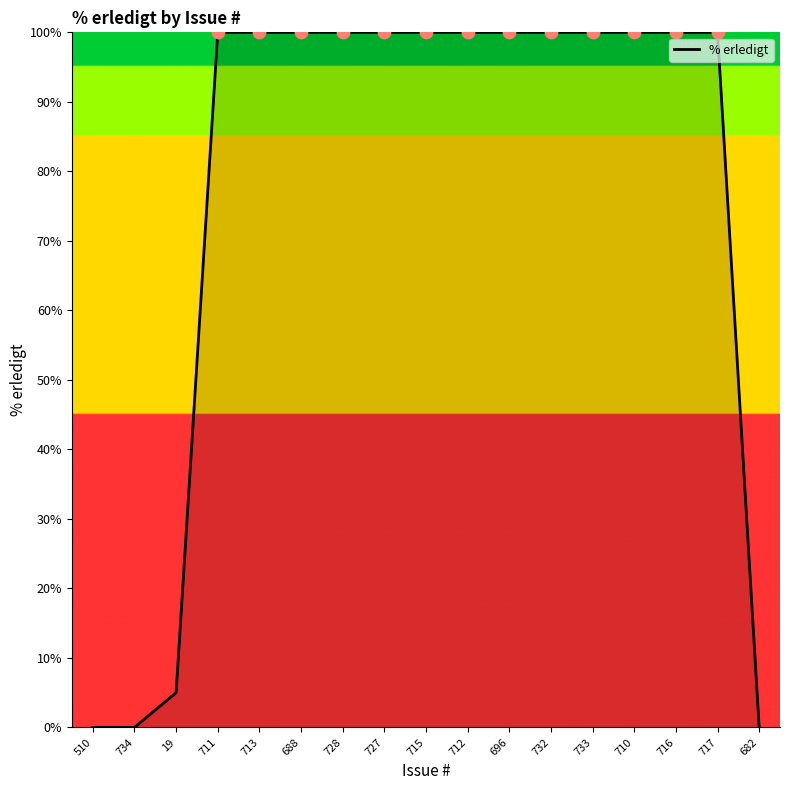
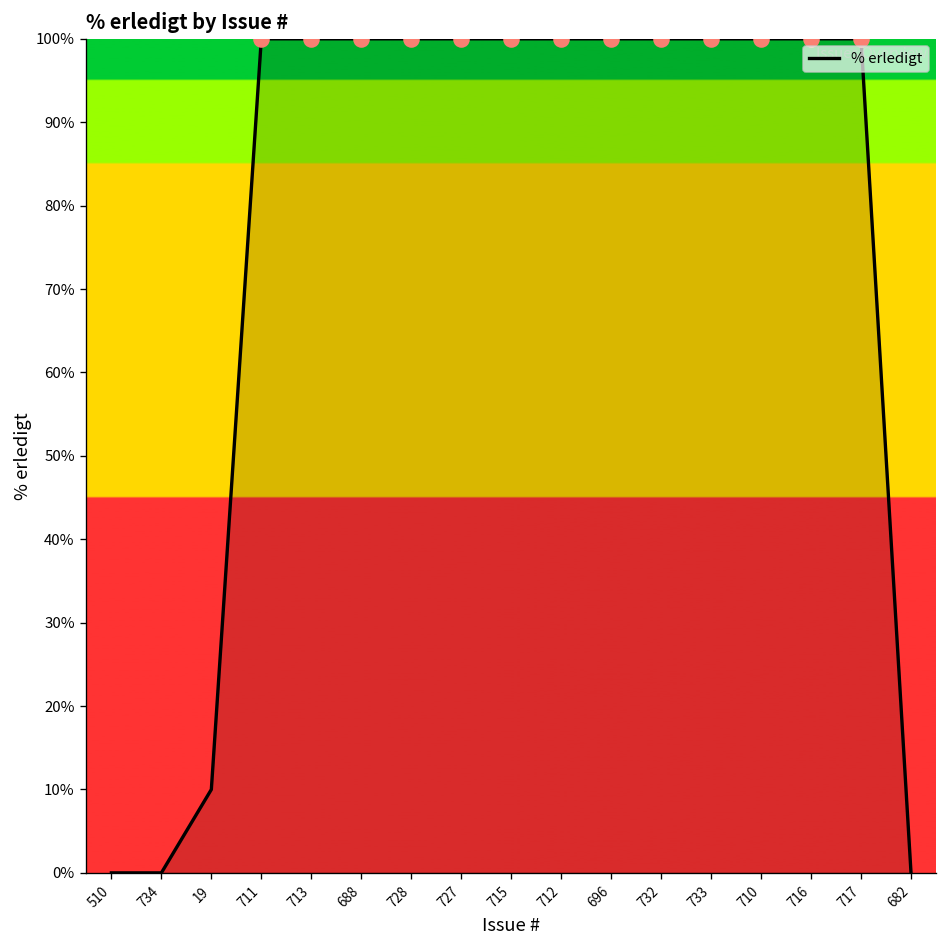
  {
    "% erledigt": {
      "510": "0%",
      "734": "0%",
-     "19": "5%",
+     "19": "10%",
      "682": "0%"
    }
  }
